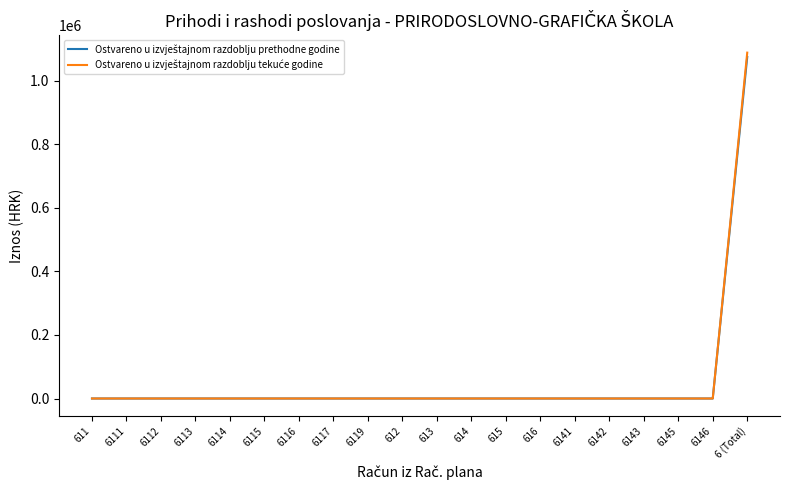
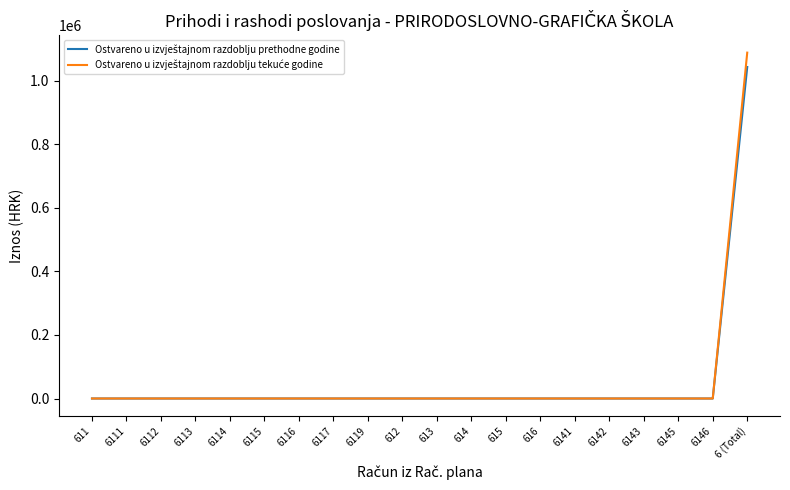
  {
    "Ostvareno u izvještajnom razdoblju prethodne godine": {
-     "6 (Total)": 1080000
+     "6 (Total)": 1040000
    },
    "Ostvareno u izvještajnom razdoblju tekuće godine": {
      "6 (Total)": 1090000
    }
  }
